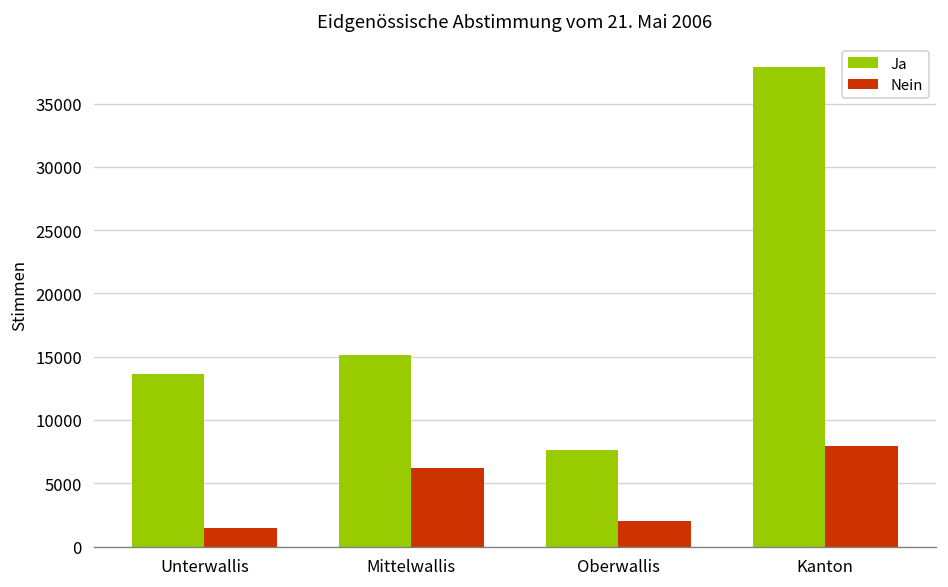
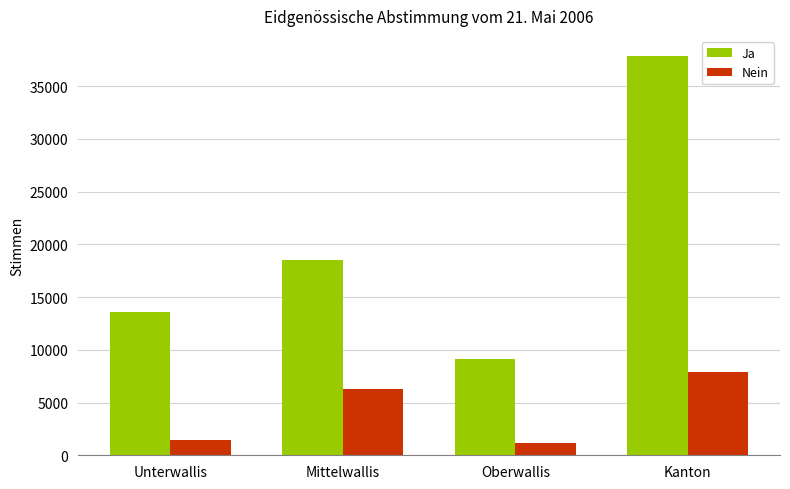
  {
    "Ja": {
      "Unterwallis": 13600,
-     "Mittelwallis": 15200,
-     "Oberwallis": 7600,
+     "Mittelwallis": 18500,
+     "Oberwallis": 9100,
      "Kanton": 37900
    },
    "Nein": {
      "Unterwallis": 1500,
      "Mittelwallis": 6200,
-     "Oberwallis": 2000,
+     "Oberwallis": 1200,
      "Kanton": 7900
    }
  }
